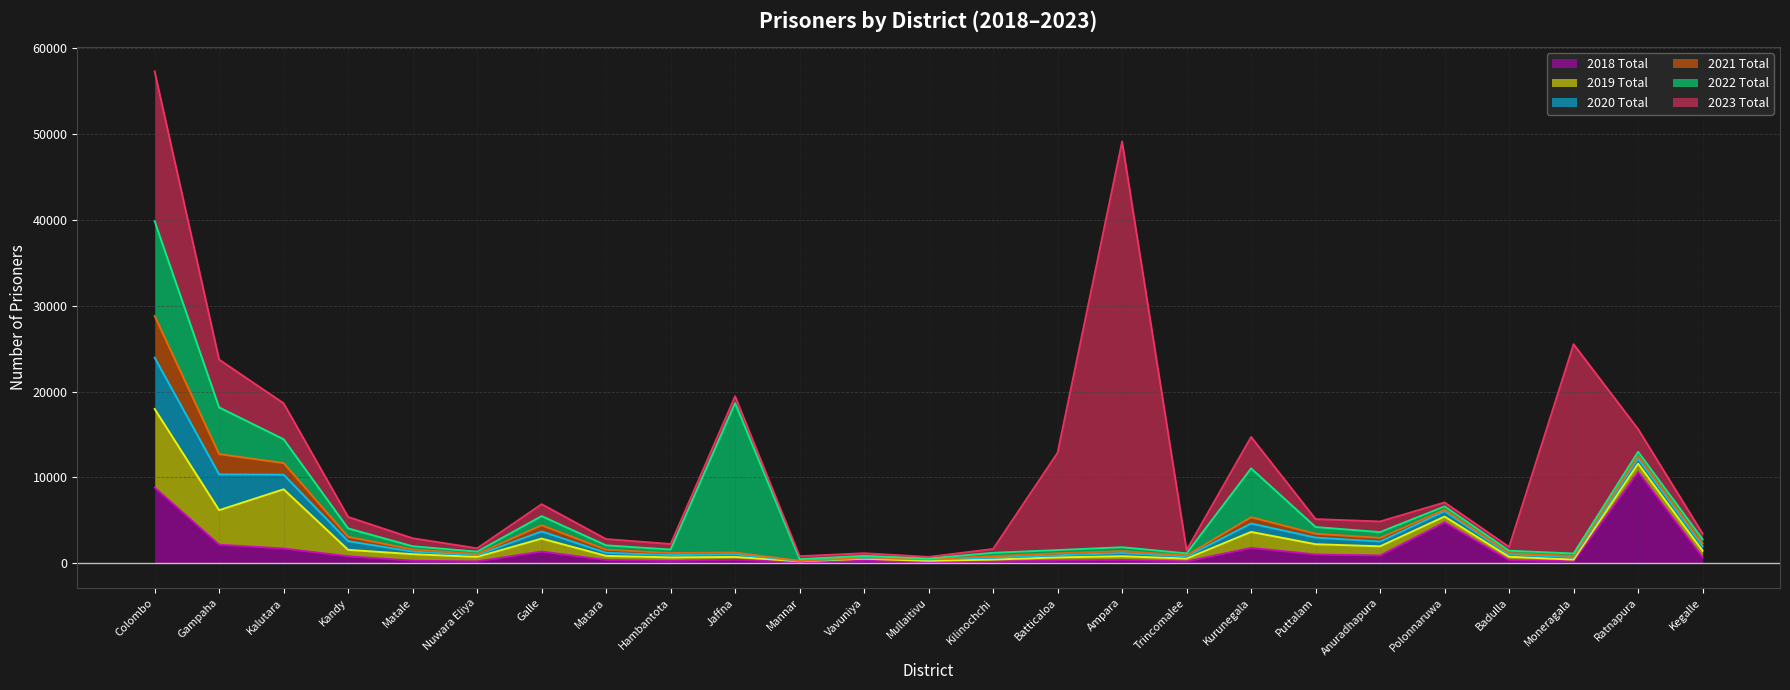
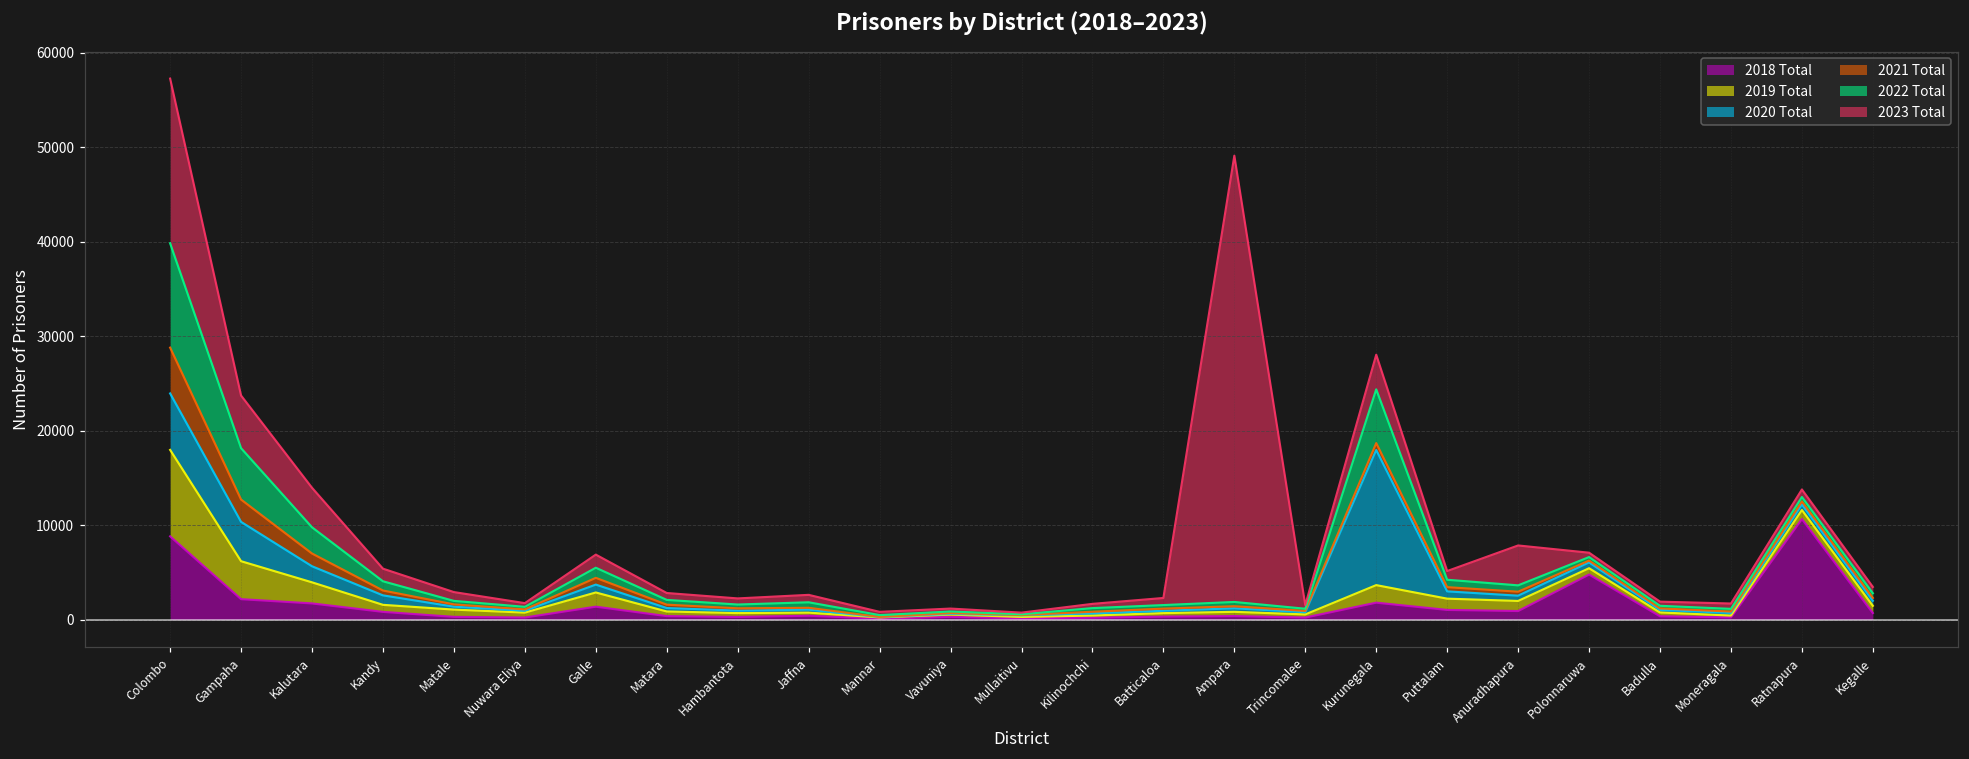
  {
    "2018 Total": {
      "Colombo": 9000,
      "Gampaha": 2000,
      "Kalutara": 2000,
      "Kandy": 1000,
      "Matale": 0,
      "Nuwara Eliya": 0,
      "Galle": 1000,
      "Matara": 0,
      "Hambantota": 0,
      "Jaffna": 0,
      "Batticaloa": 0,
      "Ampara": 0,
      "Trincomalee": 0,
      "Kurunegala": 2000,
      "Puttalam": 1000,
      "Anuradhapura": 1000,
      "Polonnaruwa": 5000,
      "Badulla": 0,
      "Ratnapura": 11000,
      "Kegalle": 1000
    },
    "2019 Total": {
      "Colombo": 9000,
      "Gampaha": 4000,
-     "Kalutara": 7000,
+     "Kalutara": 2000,
      "Kandy": 1000,
      "Matale": 1000,
      "Galle": 2000,
      "Matara": 0,
      "Jaffna": 0,
      "Ampara": 0,
      "Kurunegala": 2000,
      "Puttalam": 1000,
      "Anuradhapura": 1000,
      "Polonnaruwa": 1000,
      "Ratnapura": 1000,
      "Kegalle": 1000
    },
    "2020 Total": {
      "Colombo": 6000,
      "Gampaha": 4000,
      "Kalutara": 2000,
      "Kandy": 1000,
      "Galle": 1000,
      "Matara": 0,
-     "Kurunegala": 1000,
+     "Kurunegala": 14000,
      "Puttalam": 1000,
      "Anuradhapura": 1000,
      "Ratnapura": 1000,
      "Kegalle": 1000
    },
    "2021 Total": {
      "Colombo": 5000,
      "Gampaha": 2000,
      "Kalutara": 1000,
      "Kandy": 1000,
      "Galle": 1000,
      "Matara": 0,
      "Kurunegala": 1000,
      "Puttalam": 0,
      "Anuradhapura": 0,
      "Ratnapura": 0,
      "Kegalle": 0
    },
    "2022 Total": {
      "Colombo": 11000,
      "Gampaha": 5000,
      "Kalutara": 3000,
      "Kandy": 1000,
      "Matale": 0,
      "Galle": 1000,
      "Matara": 1000,
      "Hambantota": 0,
-     "Jaffna": 17000,
+     "Jaffna": 1000,
      "Kilinochchi": 0,
      "Batticaloa": 0,
      "Ampara": 0,
      "Kurunegala": 6000,
      "Puttalam": 1000,
      "Anuradhapura": 1000,
      "Polonnaruwa": 0,
      "Ratnapura": 0,
      "Kegalle": 0
    },
    "2023 Total": {
      "Colombo": 17000,
      "Gampaha": 6000,
      "Kalutara": 4000,
      "Kandy": 1000,
      "Matale": 1000,
      "Nuwara Eliya": 0,
      "Galle": 1000,
      "Matara": 1000,
      "Hambantota": 1000,
      "Jaffna": 1000,
      "Mannar": 0,
      "Vavuniya": 0,
      "Kilinochchi": 0,
-     "Batticaloa": 11000,
+     "Batticaloa": 1000,
      "Ampara": 47000,
      "Trincomalee": 0,
      "Kurunegala": 4000,
      "Puttalam": 1000,
-     "Anuradhapura": 1000,
+     "Anuradhapura": 4000,
      "Polonnaruwa": 0,
      "Badulla": 0,
-     "Moneragala": 24000,
-     "Ratnapura": 3000,
+     "Moneragala": 1000,
+     "Ratnapura": 1000,
      "Kegalle": 1000
    }
  }
